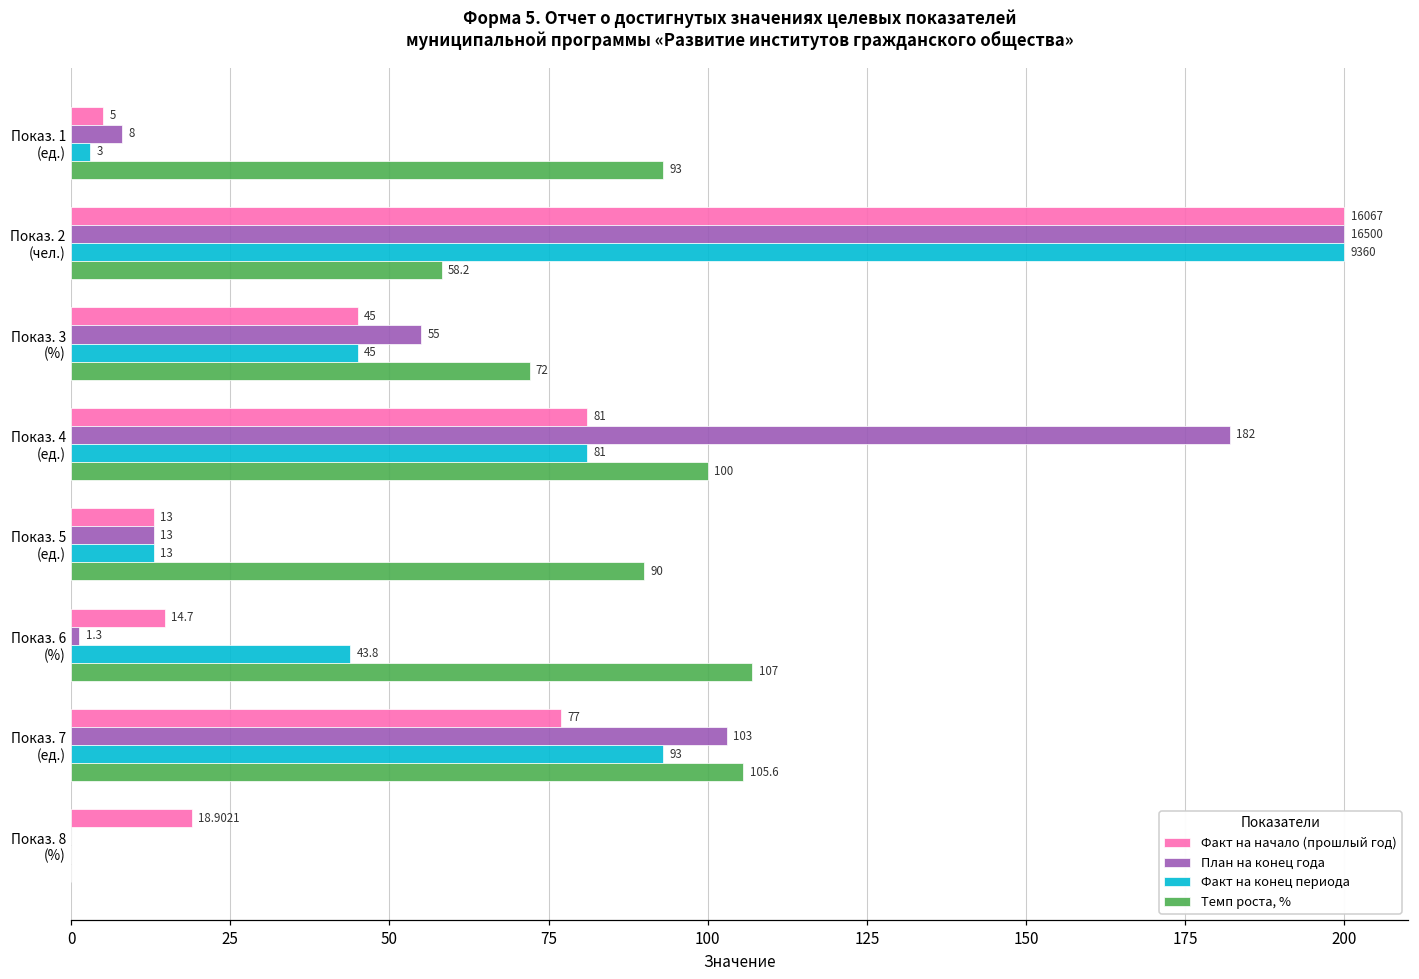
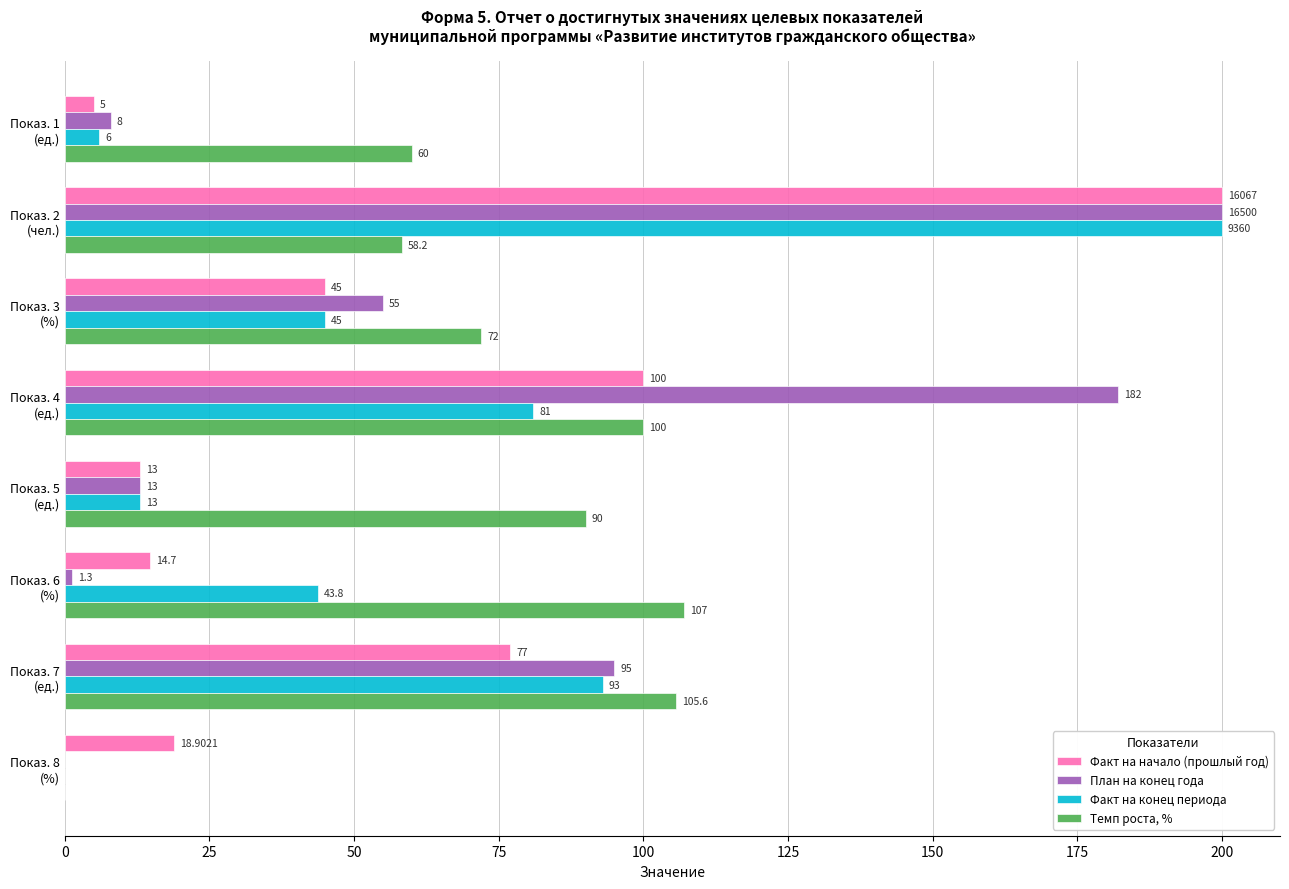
  {
    "Факт на начало (прошлый год)": {
      "Показ. 1 (ед.)": 5,
      "Показ. 3 (%)": 45,
-     "Показ. 4 (ед.)": 81,
+     "Показ. 4 (ед.)": 100,
      "Показ. 5 (ед.)": 13,
      "Показ. 6 (%)": 14.7,
      "Показ. 7 (ед.)": 77,
      "Показ. 8 (%)": 18.9021
    },
    "План на конец года": {
      "Показ. 1 (ед.)": 8,
      "Показ. 3 (%)": 55,
      "Показ. 4 (ед.)": 182,
      "Показ. 5 (ед.)": 13,
      "Показ. 6 (%)": 1.3,
-     "Показ. 7 (ед.)": 103
+     "Показ. 7 (ед.)": 95
    },
    "Факт на конец периода": {
-     "Показ. 1 (ед.)": 3,
+     "Показ. 1 (ед.)": 6,
      "Показ. 3 (%)": 45,
      "Показ. 4 (ед.)": 81,
      "Показ. 5 (ед.)": 13,
      "Показ. 6 (%)": 43.8,
      "Показ. 7 (ед.)": 93
    },
    "Темп роста, %": {
-     "Показ. 1 (ед.)": 93,
+     "Показ. 1 (ед.)": 60,
      "Показ. 2 (чел.)": 58.2,
      "Показ. 3 (%)": 72,
      "Показ. 4 (ед.)": 100,
      "Показ. 5 (ед.)": 90,
      "Показ. 6 (%)": 107,
      "Показ. 7 (ед.)": 105.6
    }
  }
